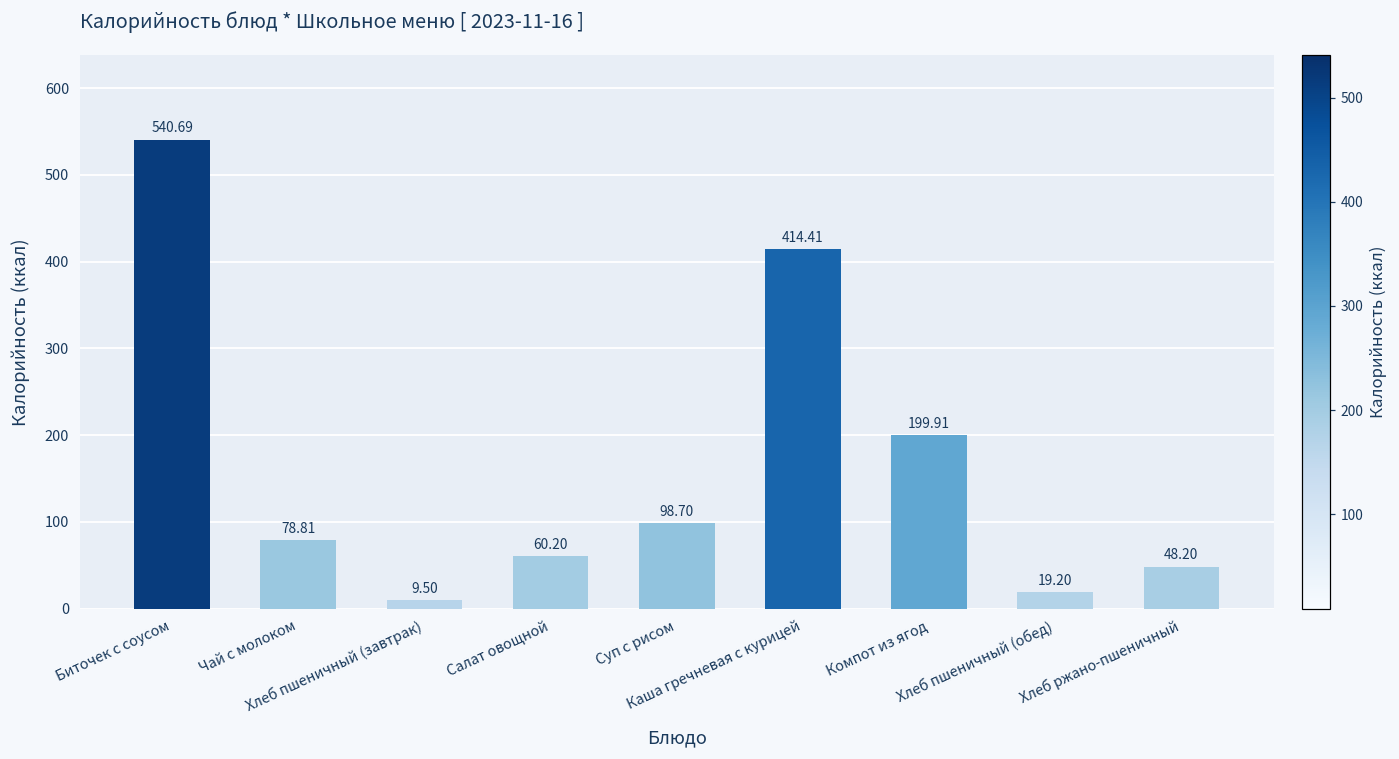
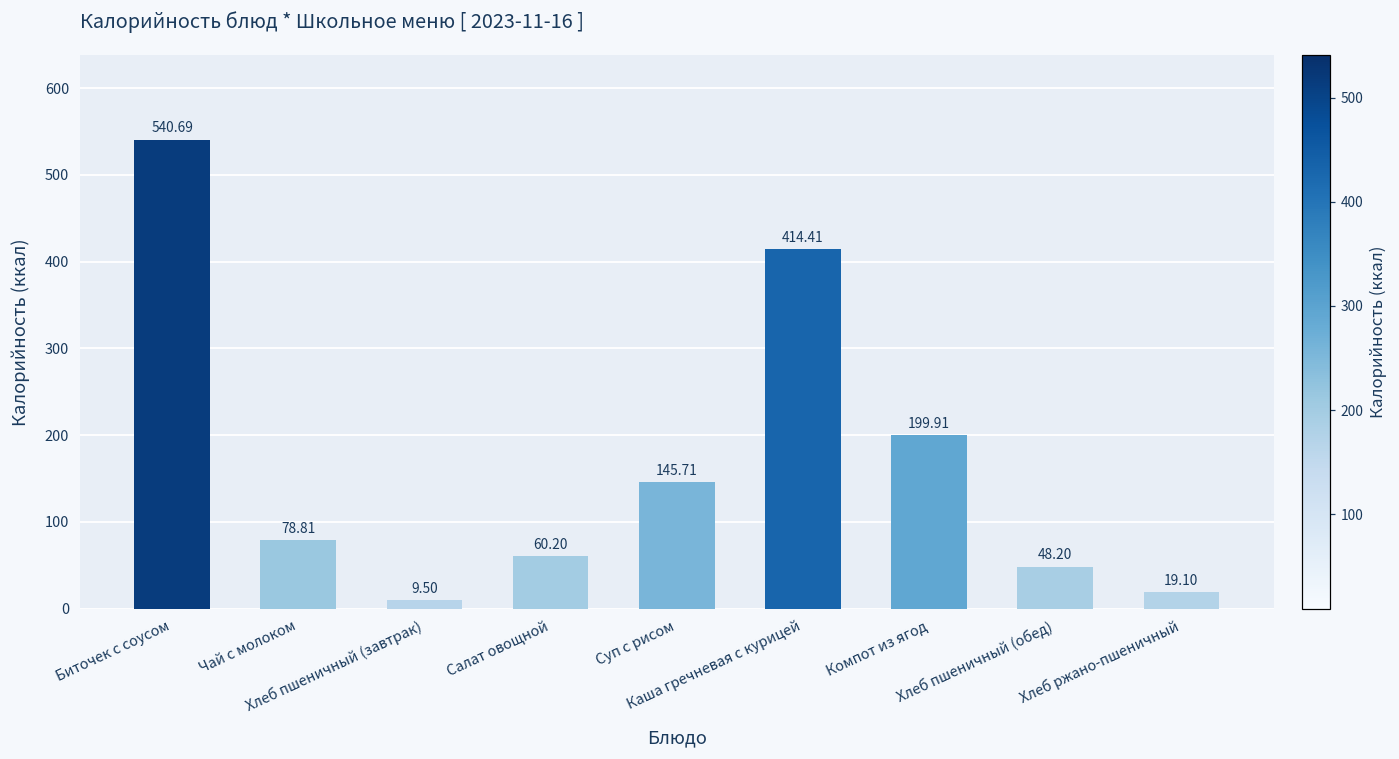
  {
    "Биточек с соусом": 540.69,
    "Чай с молоком": 78.81,
    "Хлеб пшеничный (завтрак)": 9.50,
    "Салат овощной": 60.20,
-   "Суп с рисом": 98.70,
+   "Суп с рисом": 145.71,
    "Каша гречневая с курицей": 414.41,
    "Компот из ягод": 199.91,
-   "Хлеб пшеничный (обед)": 19.20,
-   "Хлеб ржано-пшеничный": 48.20
+   "Хлеб пшеничный (обед)": 48.20,
+   "Хлеб ржано-пшеничный": 19.10
  }
